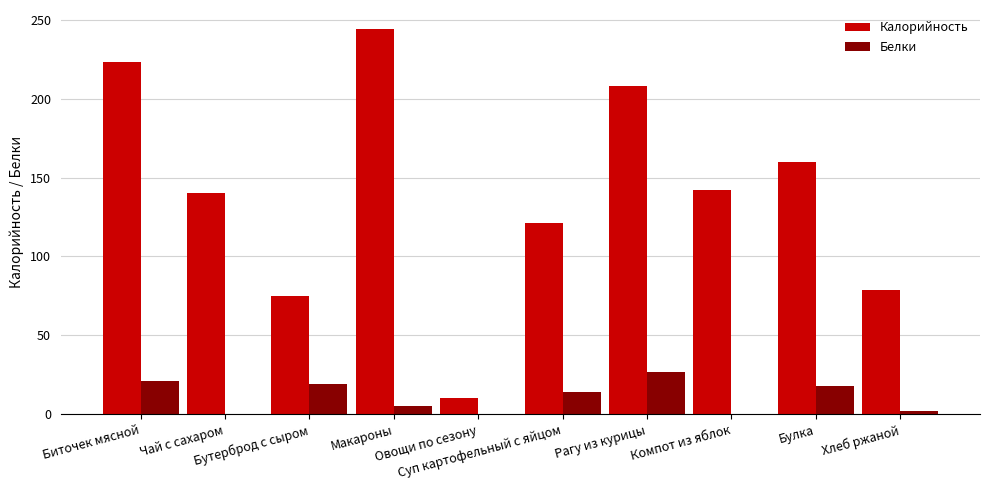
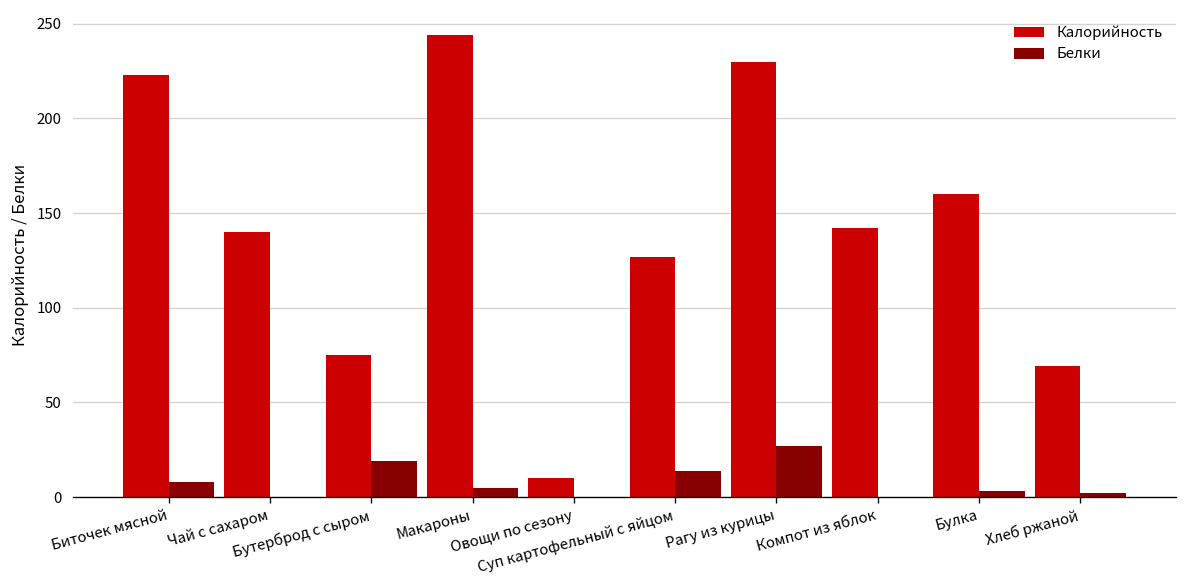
  {
    "Калорийность": {
      "Биточек мясной": 223,
      "Чай с сахаром": 140,
      "Бутерброд с сыром": 75,
      "Макароны": 244,
      "Овощи по сезону": 10,
-     "Суп картофельный с яйцом": 121,
-     "Рагу из курицы": 208,
+     "Суп картофельный с яйцом": 127,
+     "Рагу из курицы": 230,
      "Компот из яблок": 142,
      "Булка": 160,
-     "Хлеб ржаной": 79
+     "Хлеб ржаной": 69
    },
    "Белки": {
-     "Биточек мясной": 21,
+     "Биточек мясной": 8,
      "Чай с сахаром": 0,
      "Бутерброд с сыром": 19,
      "Макароны": 5,
      "Овощи по сезону": 0,
      "Суп картофельный с яйцом": 14,
      "Рагу из курицы": 27,
      "Компот из яблок": 0,
-     "Булка": 18,
+     "Булка": 3,
      "Хлеб ржаной": 2
    }
  }
